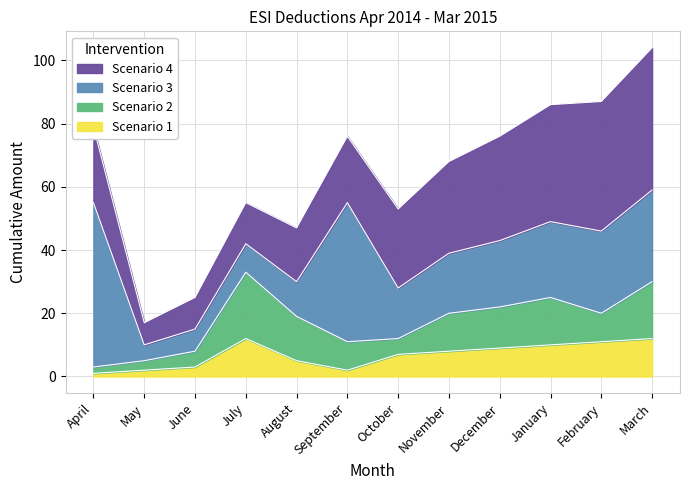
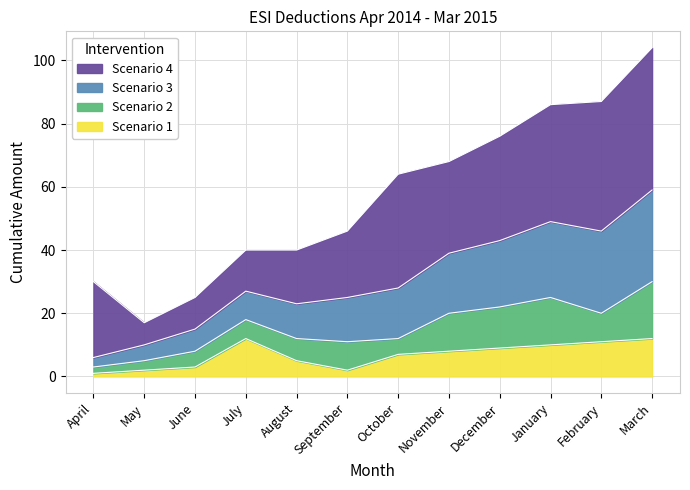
  {
    "Scenario 1": {
      "April": 1,
      "May": 2,
      "June": 3,
      "July": 12,
      "August": 5,
      "September": 2,
      "October": 7,
      "November": 8,
      "December": 9,
      "January": 10,
      "February": 11,
      "March": 12
    },
    "Scenario 2": {
      "April": 2,
      "May": 3,
      "June": 5,
-     "July": 21,
-     "August": 14,
+     "July": 6,
+     "August": 7,
      "September": 9,
      "October": 5,
      "November": 12,
      "December": 13,
      "January": 15,
      "February": 9,
      "March": 18
    },
    "Scenario 3": {
-     "April": 52,
+     "April": 3,
      "May": 5,
      "June": 7,
      "July": 9,
      "August": 11,
-     "September": 44,
+     "September": 14,
      "October": 16,
      "November": 19,
      "December": 21,
      "January": 24,
      "February": 26,
      "March": 29
    },
    "Scenario 4": {
      "May": 7,
      "June": 10,
      "July": 13,
      "August": 17,
      "September": 21,
-     "October": 25,
+     "October": 36,
      "November": 29,
      "December": 33,
      "January": 37,
      "February": 41,
      "March": 45
    }
  }
